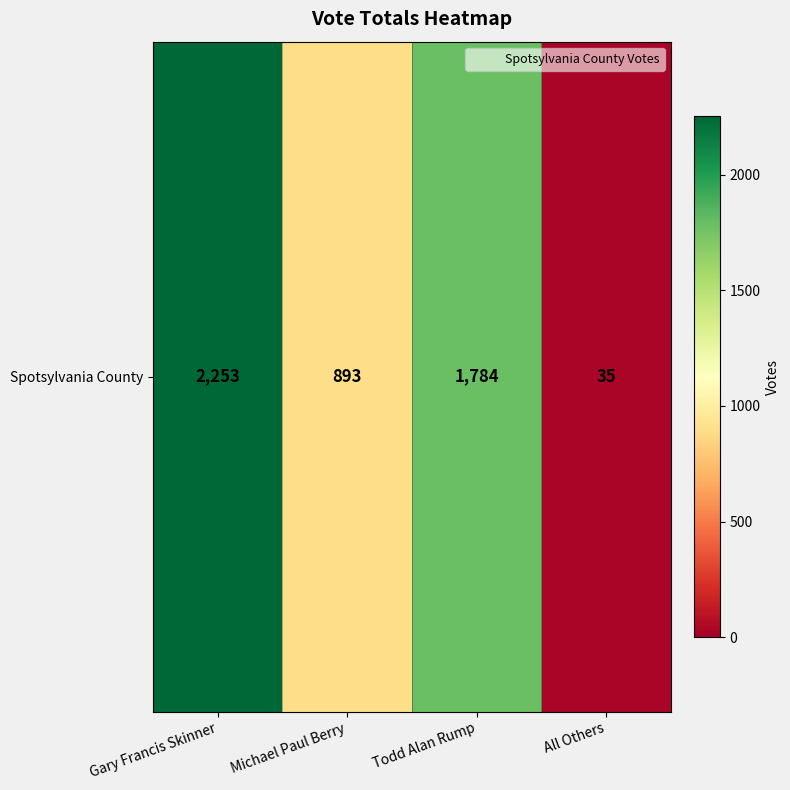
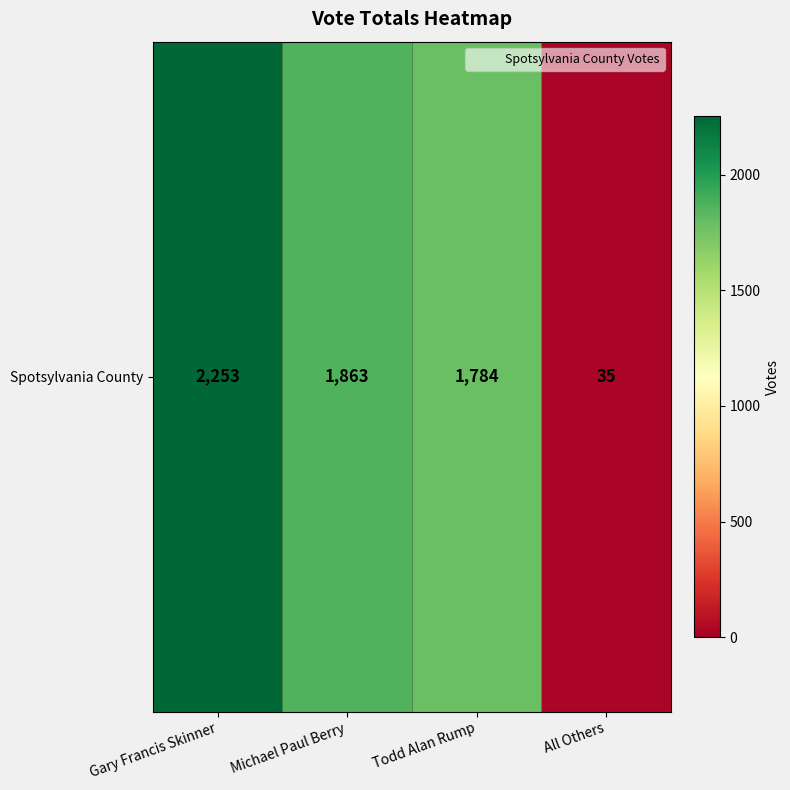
  {
    "Spotsylvania County": {
      "Gary Francis Skinner": "2,253",
-     "Michael Paul Berry": "893",
+     "Michael Paul Berry": "1,863",
      "Todd Alan Rump": "1,784",
      "All Others": "35"
    }
  }
